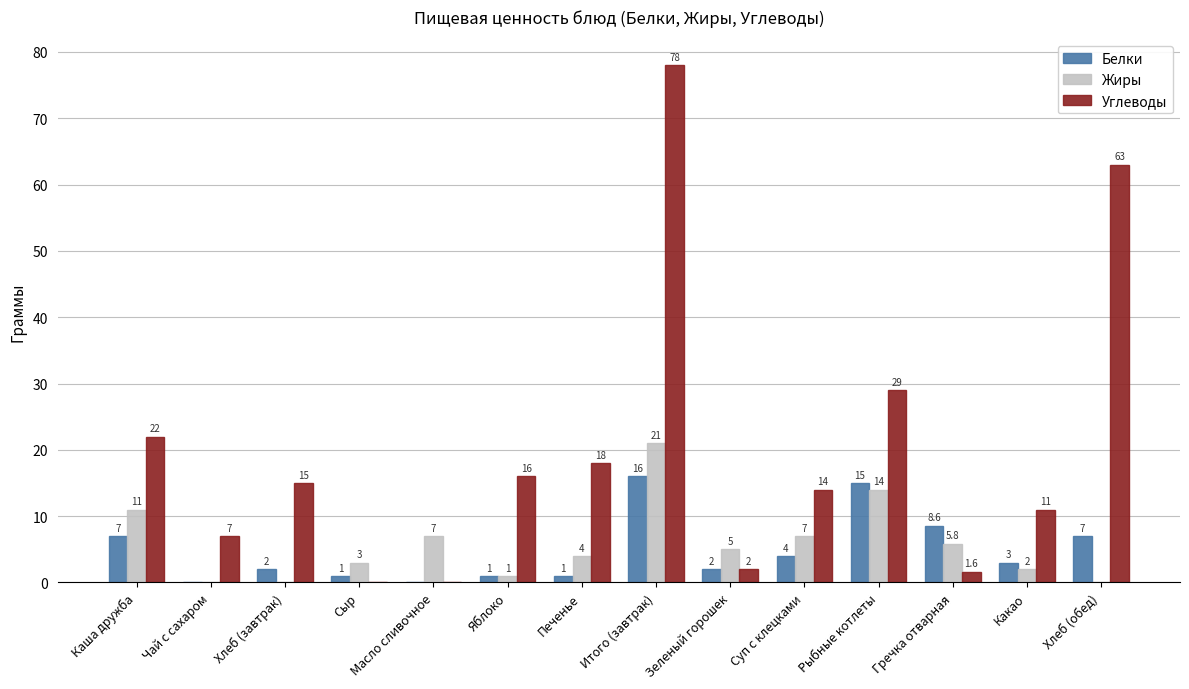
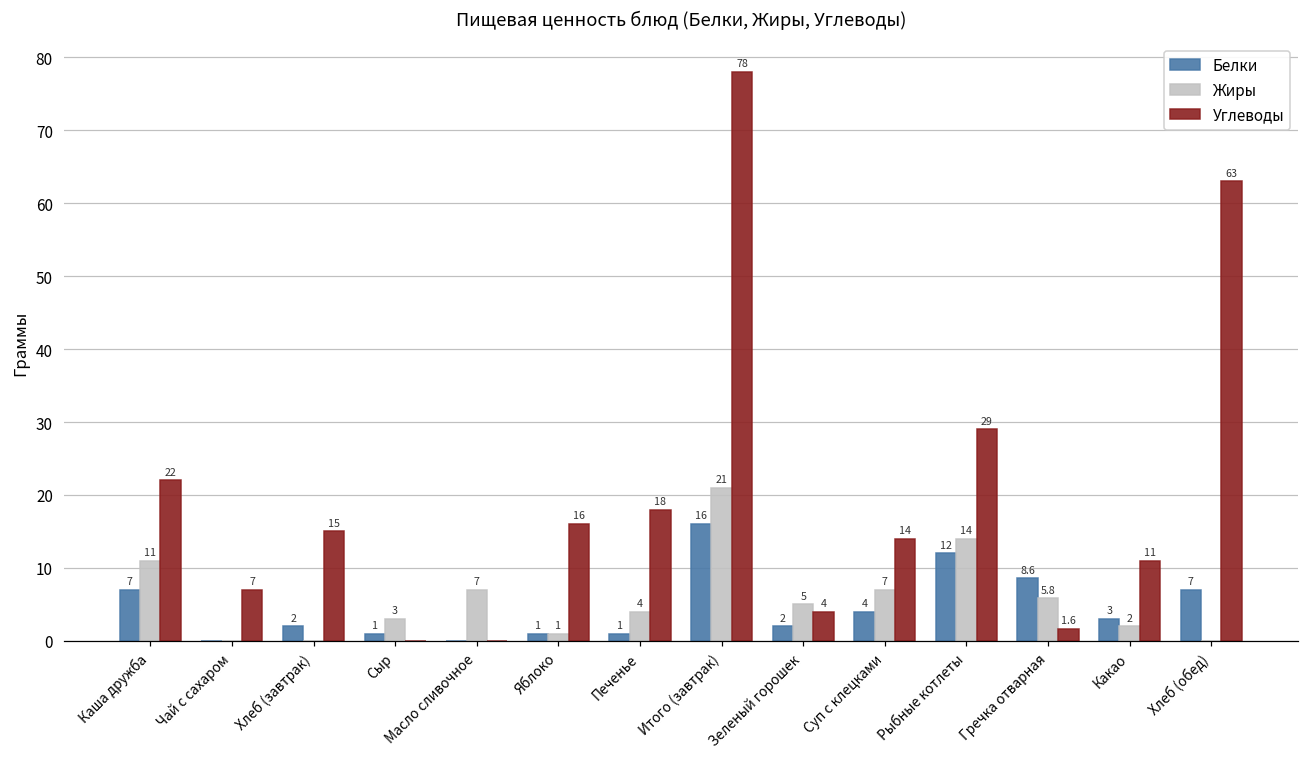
  {
    "Белки": {
      "Каша дружба": 7,
      "Хлеб (завтрак)": 2,
      "Сыр": 1,
      "Яблоко": 1,
      "Печенье": 1,
      "Итого (завтрак)": 16,
      "Зеленый горошек": 2,
      "Суп с клецками": 4,
-     "Рыбные котлеты": 15,
+     "Рыбные котлеты": 12,
      "Гречка отварная": 8.6,
      "Какао": 3,
      "Хлеб (обед)": 7
    },
    "Жиры": {
      "Каша дружба": 11,
      "Сыр": 3,
      "Масло сливочное": 7,
      "Яблоко": 1,
      "Печенье": 4,
      "Итого (завтрак)": 21,
      "Зеленый горошек": 5,
      "Суп с клецками": 7,
      "Рыбные котлеты": 14,
      "Гречка отварная": 5.8,
      "Какао": 2
    },
    "Углеводы": {
      "Каша дружба": 22,
      "Чай с сахаром": 7,
      "Хлеб (завтрак)": 15,
      "Яблоко": 16,
      "Печенье": 18,
      "Итого (завтрак)": 78,
-     "Зеленый горошек": 2,
+     "Зеленый горошек": 4,
      "Суп с клецками": 14,
      "Рыбные котлеты": 29,
      "Гречка отварная": 1.6,
      "Какао": 11,
      "Хлеб (обед)": 63
    }
  }
